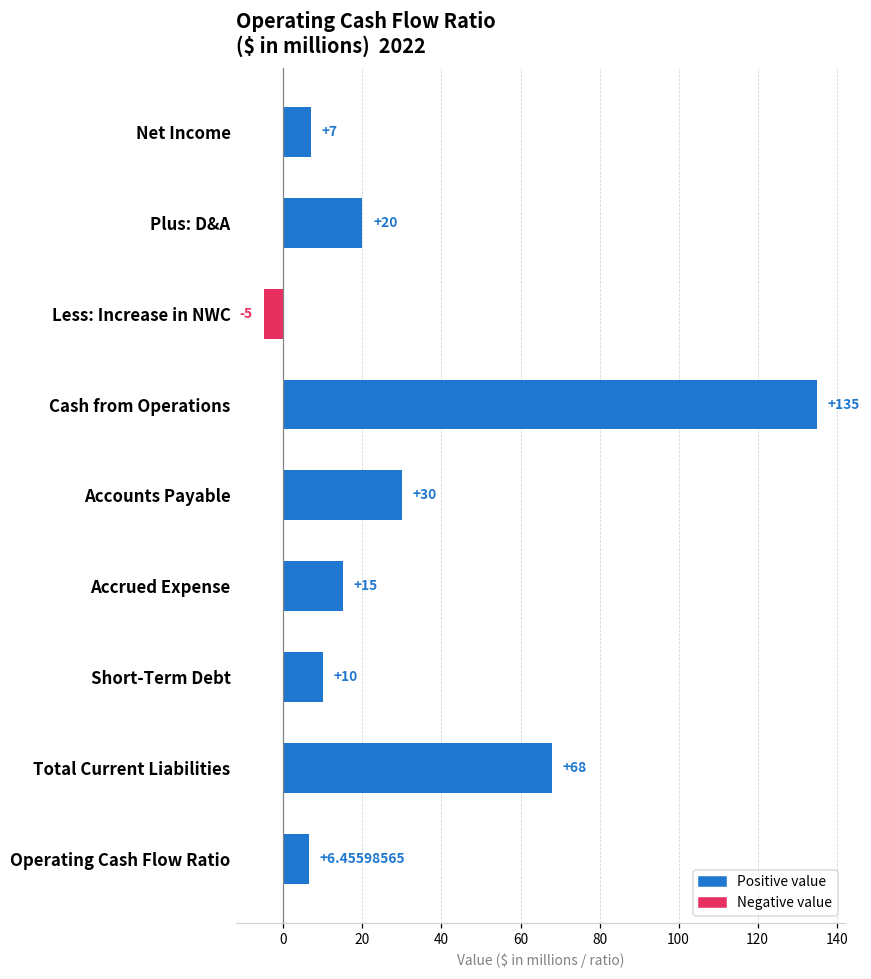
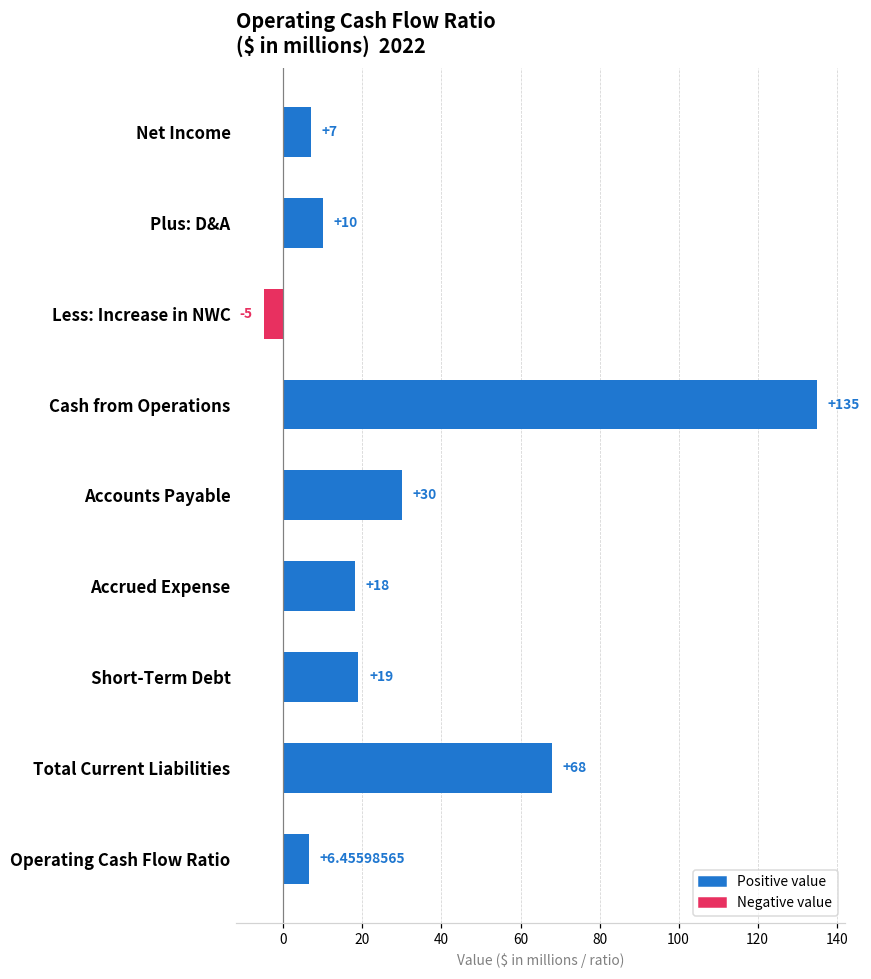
  {
    "Net Income": "+7",
-   "Plus: D&A": "+20",
+   "Plus: D&A": "+10",
    "Less: Increase in NWC": "-5",
    "Cash from Operations": "+135",
    "Accounts Payable": "+30",
-   "Accrued Expense": "+15",
-   "Short-Term Debt": "+10",
+   "Accrued Expense": "+18",
+   "Short-Term Debt": "+19",
    "Total Current Liabilities": "+68",
    "Operating Cash Flow Ratio": "+6.45598565"
  }
